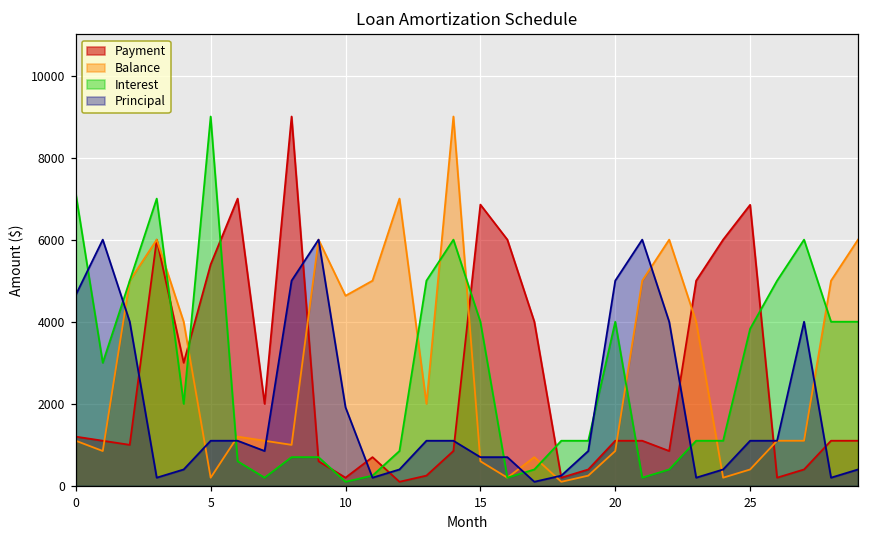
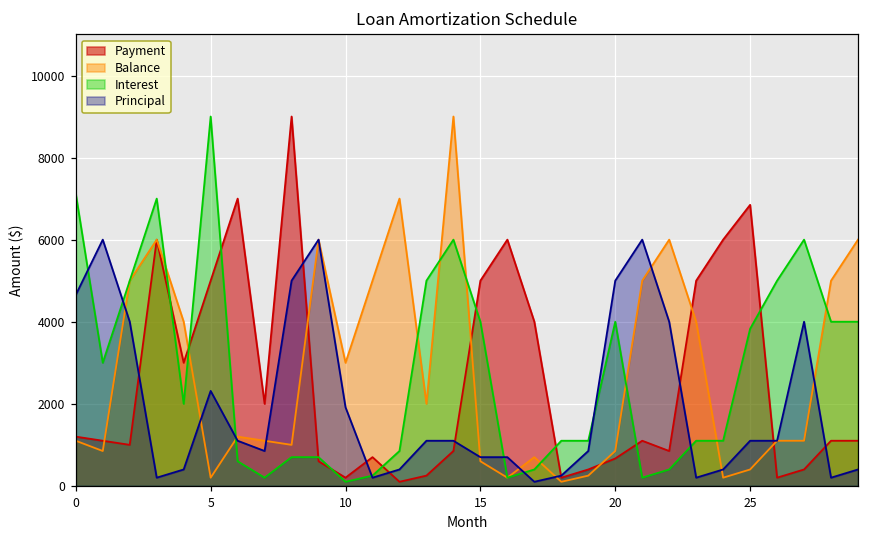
  {
    "Payment": {
      "0": 1200,
-     "5": 5400,
+     "5": 5000,
      "10": 200,
-     "15": 6900,
-     "20": 1100,
+     "15": 5000,
+     "20": 700,
      "25": 6800
    },
    "Balance": {
      "0": 1100,
      "5": 200,
-     "10": 4600,
+     "10": 3000,
      "15": 600,
      "20": 900,
      "25": 400
    },
    "Interest": {
      "0": 7100,
      "5": 9000,
      "10": 100,
      "15": 4000,
      "20": 4000,
      "25": 3800
    },
    "Principal": {
      "0": 4700,
-     "5": 1100,
+     "5": 2300,
      "10": 1900,
      "15": 700,
      "20": 5000,
      "25": 1100
    }
  }
